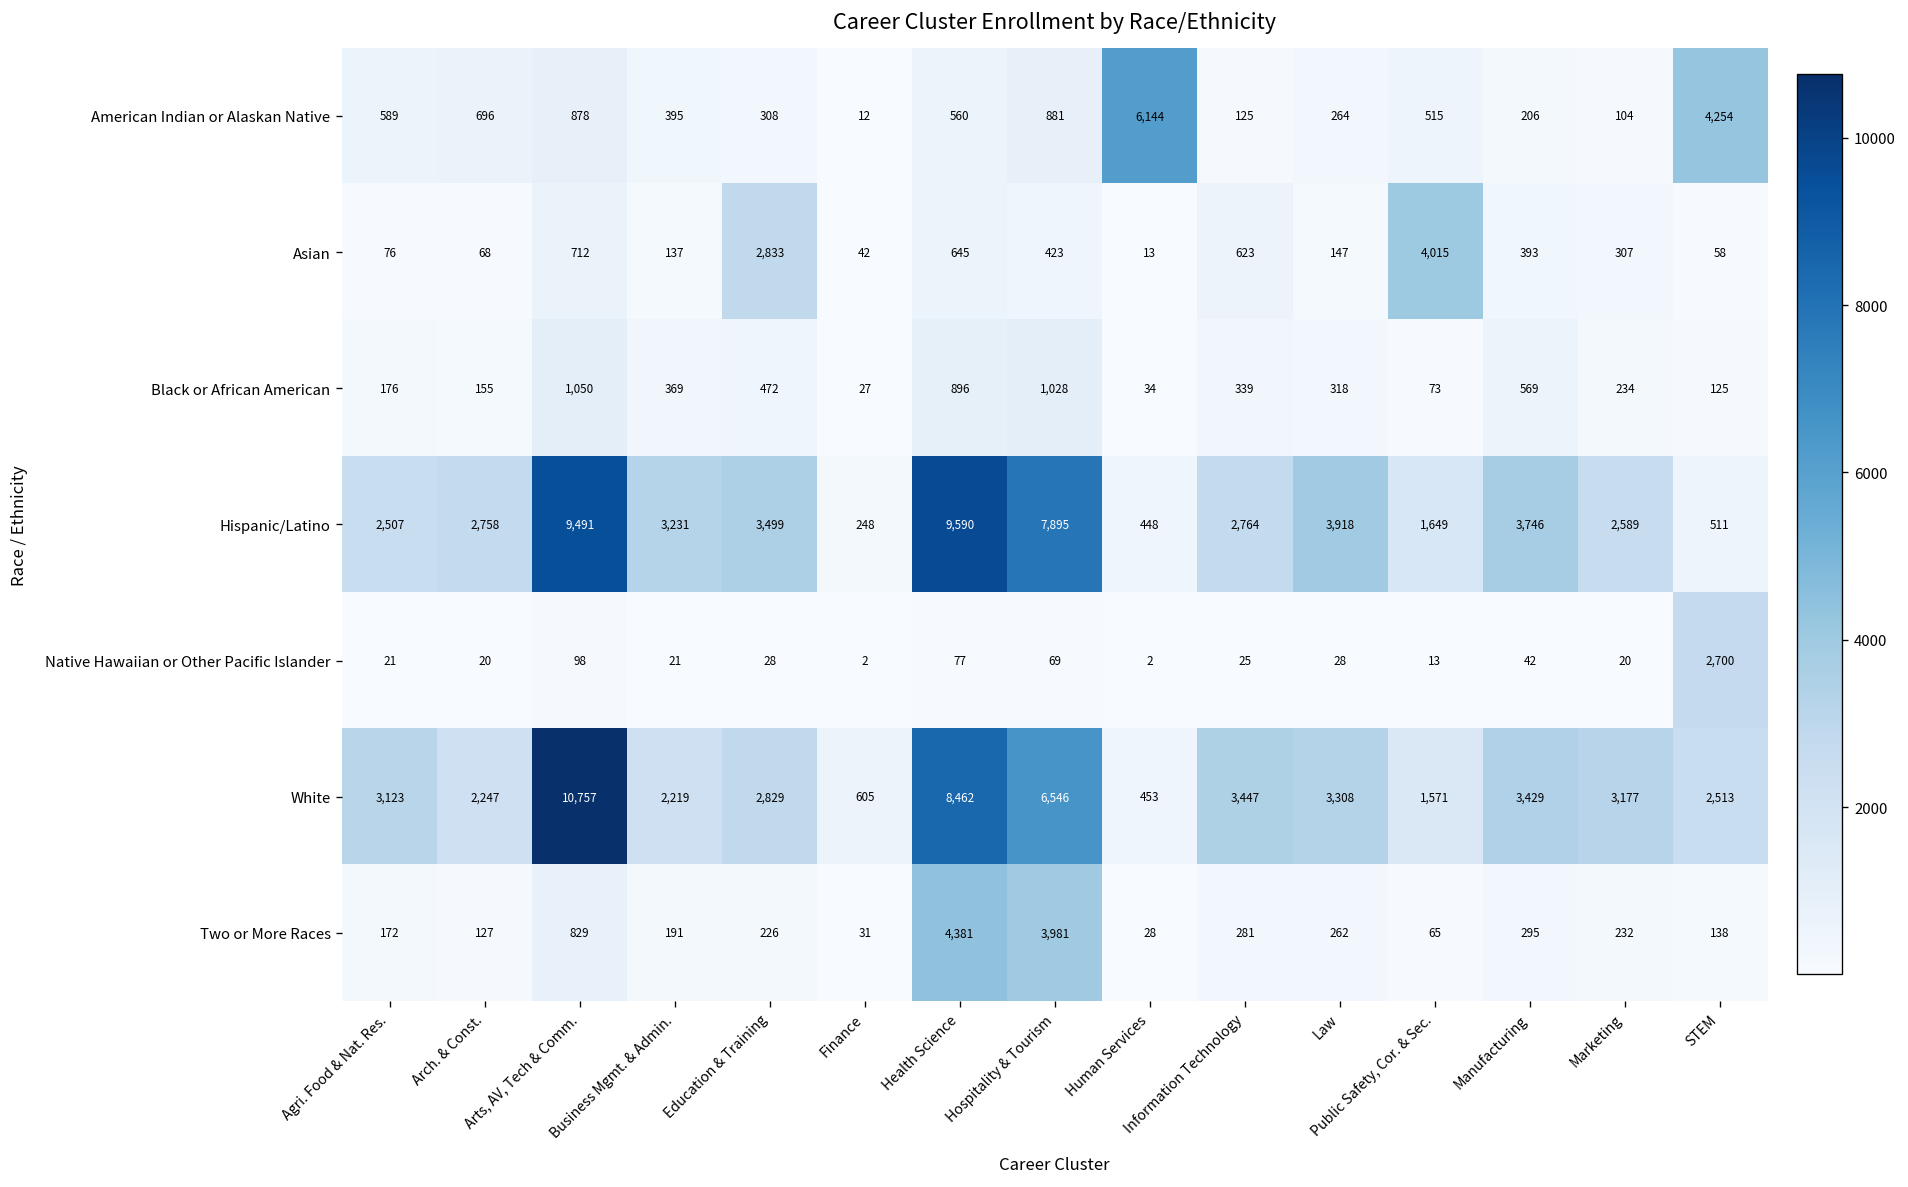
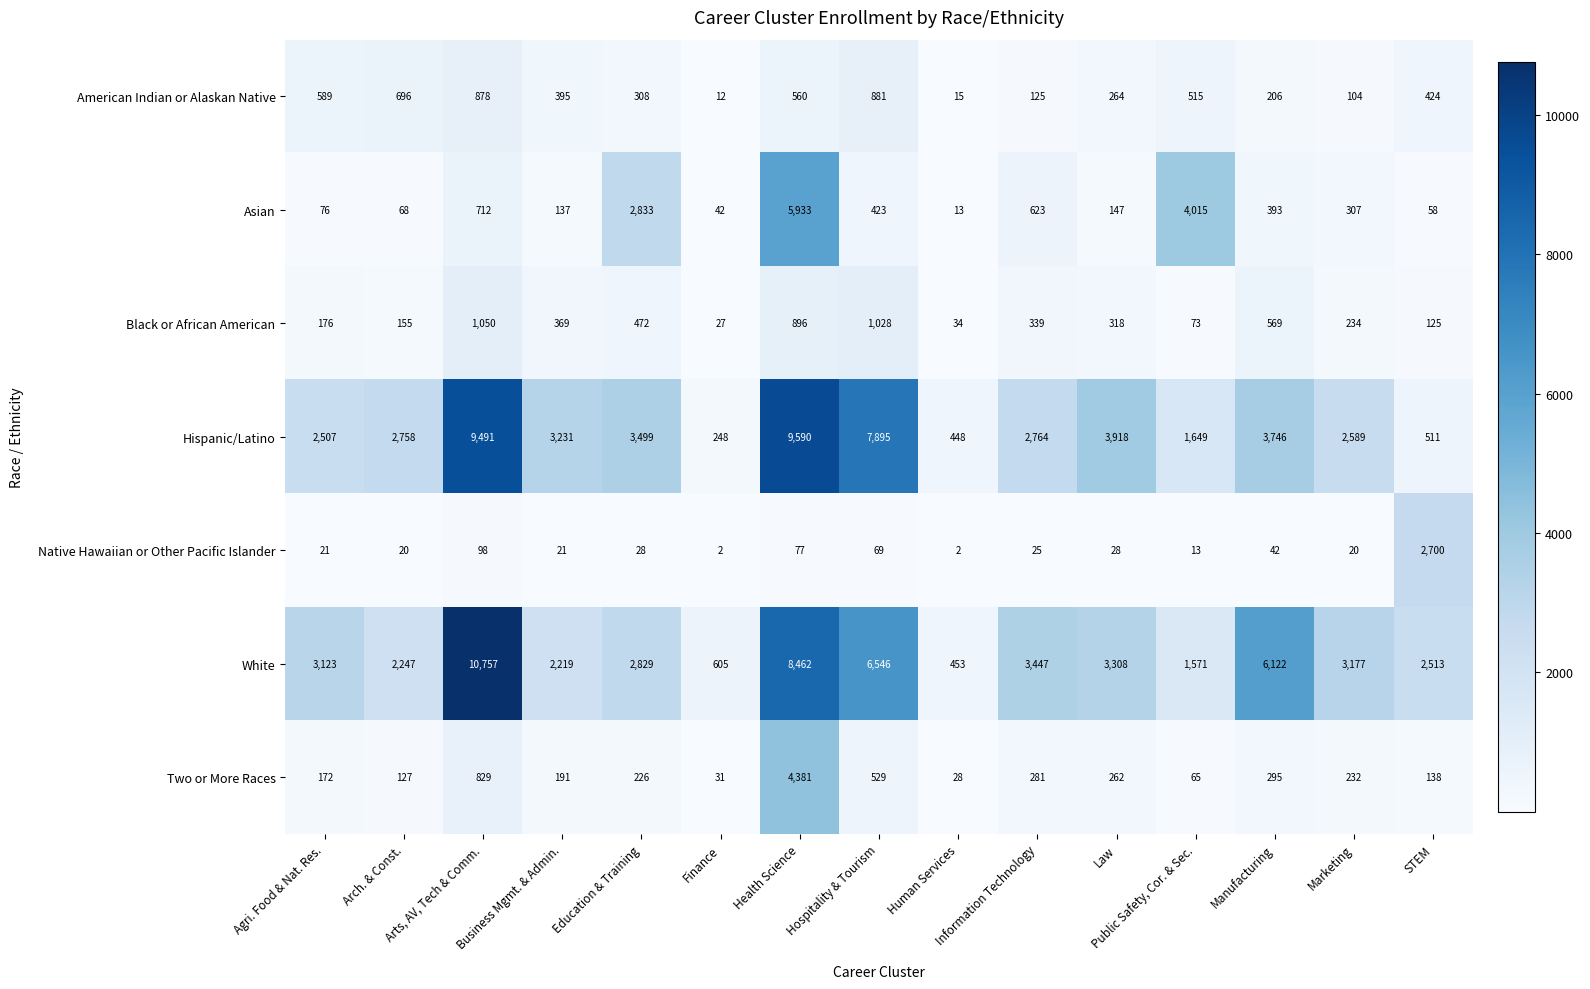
  {
    "American Indian or Alaskan Native": {
      "Agri. Food & Nat. Res.": "589",
      "Arch. & Const.": "696",
      "Arts, AV, Tech & Comm.": "878",
      "Business Mgmt. & Admin.": "395",
      "Education & Training": "308",
      "Finance": "12",
      "Health Science": "560",
      "Hospitality & Tourism": "881",
-     "Human Services": "6,144",
+     "Human Services": "15",
      "Information Technology": "125",
      "Law": "264",
      "Public Safety, Cor. & Sec.": "515",
      "Manufacturing": "206",
      "Marketing": "104",
-     "STEM": "4,254"
+     "STEM": "424"
    },
    "Asian": {
      "Agri. Food & Nat. Res.": "76",
      "Arch. & Const.": "68",
      "Arts, AV, Tech & Comm.": "712",
      "Business Mgmt. & Admin.": "137",
      "Education & Training": "2,833",
      "Finance": "42",
-     "Health Science": "645",
+     "Health Science": "5,933",
      "Hospitality & Tourism": "423",
      "Human Services": "13",
      "Information Technology": "623",
      "Law": "147",
      "Public Safety, Cor. & Sec.": "4,015",
      "Manufacturing": "393",
      "Marketing": "307",
      "STEM": "58"
    },
    "Black or African American": {
      "Agri. Food & Nat. Res.": "176",
      "Arch. & Const.": "155",
      "Arts, AV, Tech & Comm.": "1,050",
      "Business Mgmt. & Admin.": "369",
      "Education & Training": "472",
      "Finance": "27",
      "Health Science": "896",
      "Hospitality & Tourism": "1,028",
      "Human Services": "34",
      "Information Technology": "339",
      "Law": "318",
      "Public Safety, Cor. & Sec.": "73",
      "Manufacturing": "569",
      "Marketing": "234",
      "STEM": "125"
    },
    "Hispanic/Latino": {
      "Agri. Food & Nat. Res.": "2,507",
      "Arch. & Const.": "2,758",
      "Arts, AV, Tech & Comm.": "9,491",
      "Business Mgmt. & Admin.": "3,231",
      "Education & Training": "3,499",
      "Finance": "248",
      "Health Science": "9,590",
      "Hospitality & Tourism": "7,895",
      "Human Services": "448",
      "Information Technology": "2,764",
      "Law": "3,918",
      "Public Safety, Cor. & Sec.": "1,649",
      "Manufacturing": "3,746",
      "Marketing": "2,589",
      "STEM": "511"
    },
    "Native Hawaiian or Other Pacific Islander": {
      "Agri. Food & Nat. Res.": "21",
      "Arch. & Const.": "20",
      "Arts, AV, Tech & Comm.": "98",
      "Business Mgmt. & Admin.": "21",
      "Education & Training": "28",
      "Finance": "2",
      "Health Science": "77",
      "Hospitality & Tourism": "69",
      "Human Services": "2",
      "Information Technology": "25",
      "Law": "28",
      "Public Safety, Cor. & Sec.": "13",
      "Manufacturing": "42",
      "Marketing": "20",
      "STEM": "2,700"
    },
    "White": {
      "Agri. Food & Nat. Res.": "3,123",
      "Arch. & Const.": "2,247",
      "Arts, AV, Tech & Comm.": "10,757",
      "Business Mgmt. & Admin.": "2,219",
      "Education & Training": "2,829",
      "Finance": "605",
      "Health Science": "8,462",
      "Hospitality & Tourism": "6,546",
      "Human Services": "453",
      "Information Technology": "3,447",
      "Law": "3,308",
      "Public Safety, Cor. & Sec.": "1,571",
-     "Manufacturing": "3,429",
+     "Manufacturing": "6,122",
      "Marketing": "3,177",
      "STEM": "2,513"
    },
    "Two or More Races": {
      "Agri. Food & Nat. Res.": "172",
      "Arch. & Const.": "127",
      "Arts, AV, Tech & Comm.": "829",
      "Business Mgmt. & Admin.": "191",
      "Education & Training": "226",
      "Finance": "31",
      "Health Science": "4,381",
-     "Hospitality & Tourism": "3,981",
+     "Hospitality & Tourism": "529",
      "Human Services": "28",
      "Information Technology": "281",
      "Law": "262",
      "Public Safety, Cor. & Sec.": "65",
      "Manufacturing": "295",
      "Marketing": "232",
      "STEM": "138"
    }
  }
